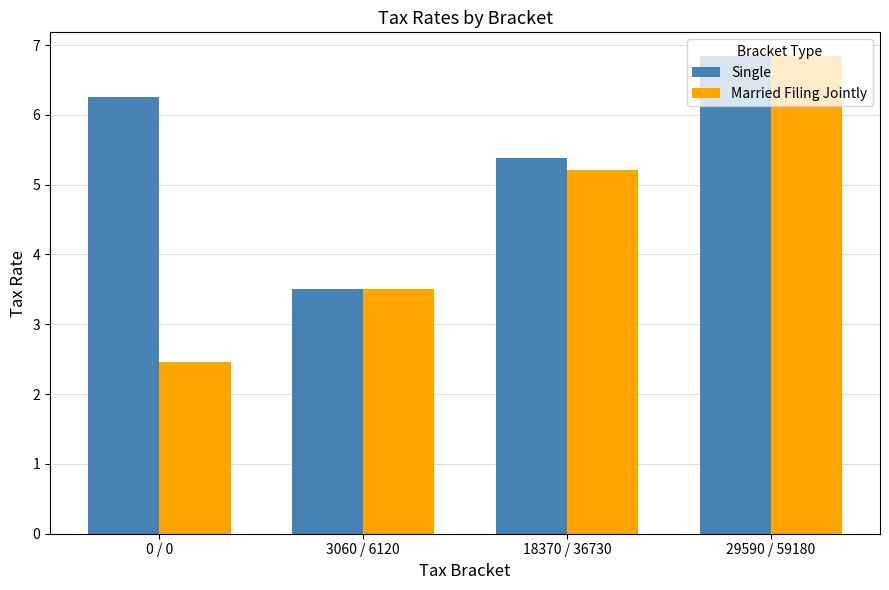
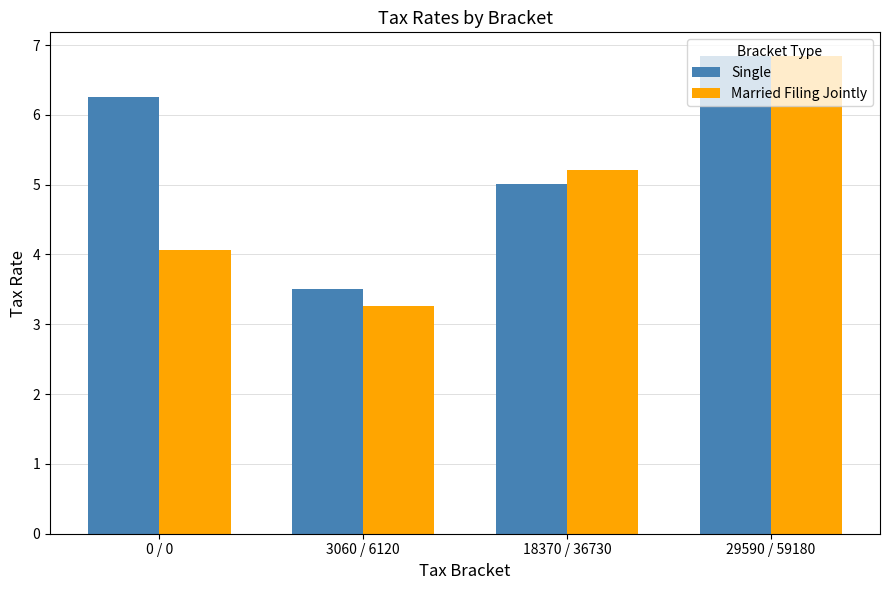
  {
    "Single": {
      "0 / 0": 6.3,
      "3060 / 6120": 3.5,
-     "18370 / 36730": 5.4
+     "18370 / 36730": 5.0
    },
    "Married Filing Jointly": {
-     "0 / 0": 2.5,
-     "3060 / 6120": 3.5,
+     "0 / 0": 4.1,
+     "3060 / 6120": 3.3,
      "18370 / 36730": 5.2
    }
  }
